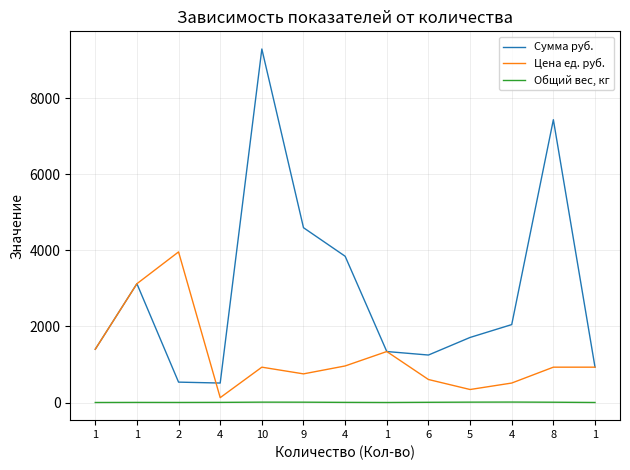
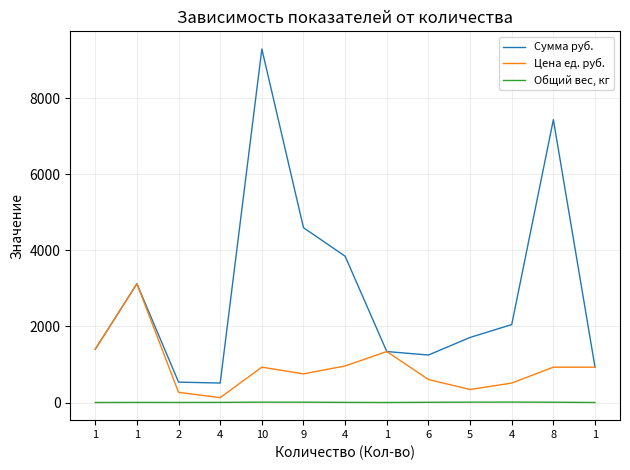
  {
    "Сумма руб.": {
      "2": 500,
      "10": 9300,
      "9": 4600,
      "6": 1200,
      "5": 1700,
      "8": 7400
    },
    "Цена ед. руб.": {
-     "2": 4000,
+     "2": 300,
      "10": 900,
      "9": 800,
      "6": 600,
      "5": 300,
      "8": 900
    },
    "Общий вес, кг": {
      "2": 0,
      "10": 0,
      "9": 0,
      "6": 0,
      "5": 0,
      "8": 0
    }
  }
